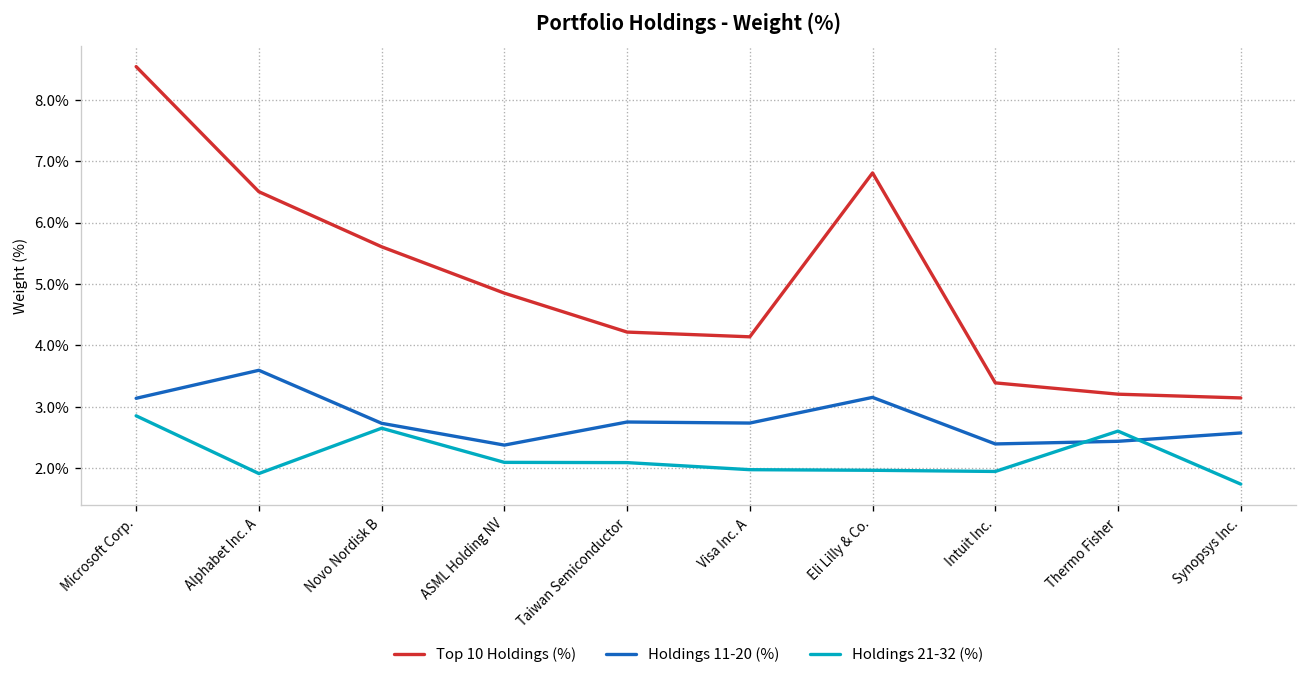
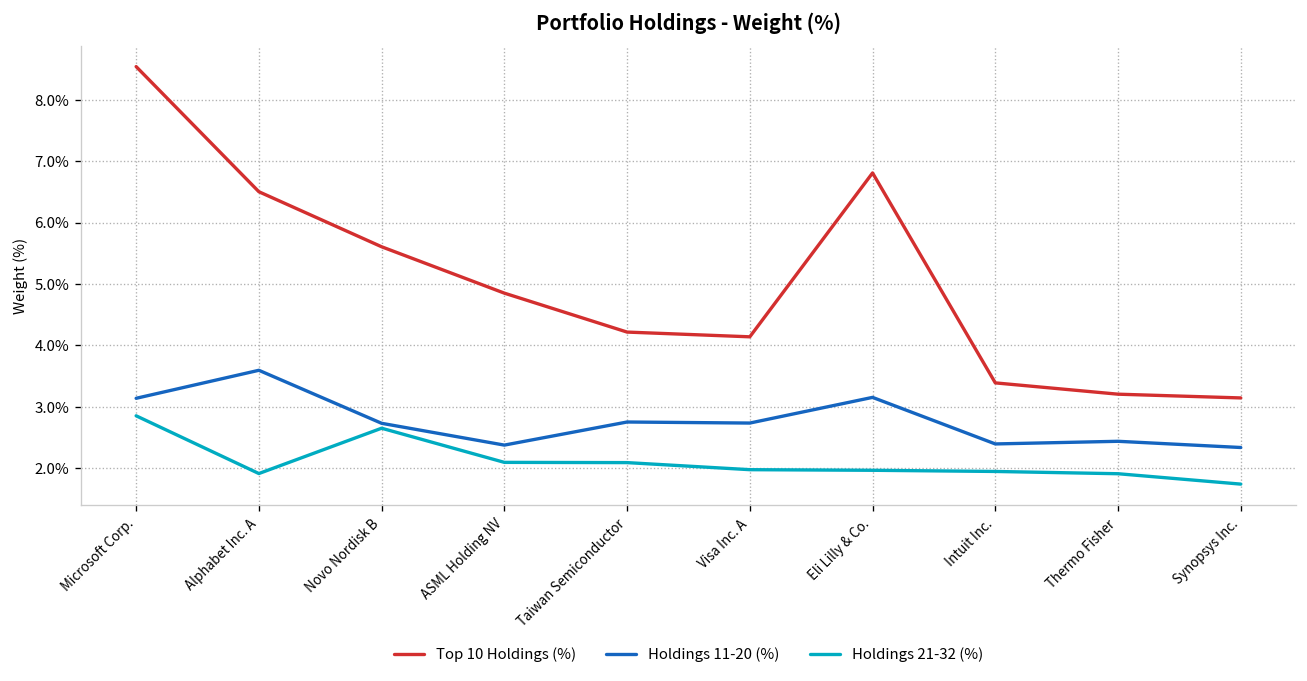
  {
    "Top 10 Holdings (%)": {
      "Microsoft Corp.": "8.5%",
      "Alphabet Inc. A": "6.5%",
      "Novo Nordisk B": "5.6%",
      "ASML Holding NV": "4.9%",
      "Taiwan Semiconductor": "4.2%",
      "Visa Inc. A": "4.1%",
      "Eli Lilly & Co.": "6.8%",
      "Intuit Inc.": "3.4%",
      "Thermo Fisher": "3.2%",
      "Synopsys Inc.": "3.1%"
    },
    "Holdings 11-20 (%)": {
      "Microsoft Corp.": "3.1%",
      "Alphabet Inc. A": "3.6%",
      "Novo Nordisk B": "2.7%",
      "ASML Holding NV": "2.4%",
      "Taiwan Semiconductor": "2.8%",
      "Visa Inc. A": "2.7%",
      "Eli Lilly & Co.": "3.2%",
      "Intuit Inc.": "2.4%",
      "Thermo Fisher": "2.4%",
-     "Synopsys Inc.": "2.6%"
+     "Synopsys Inc.": "2.3%"
    },
    "Holdings 21-32 (%)": {
      "Microsoft Corp.": "2.9%",
      "Alphabet Inc. A": "1.9%",
      "Novo Nordisk B": "2.7%",
      "ASML Holding NV": "2.1%",
      "Taiwan Semiconductor": "2.1%",
      "Visa Inc. A": "2.0%",
      "Eli Lilly & Co.": "2.0%",
      "Intuit Inc.": "1.9%",
-     "Thermo Fisher": "2.6%",
+     "Thermo Fisher": "1.9%",
      "Synopsys Inc.": "1.7%"
    }
  }
